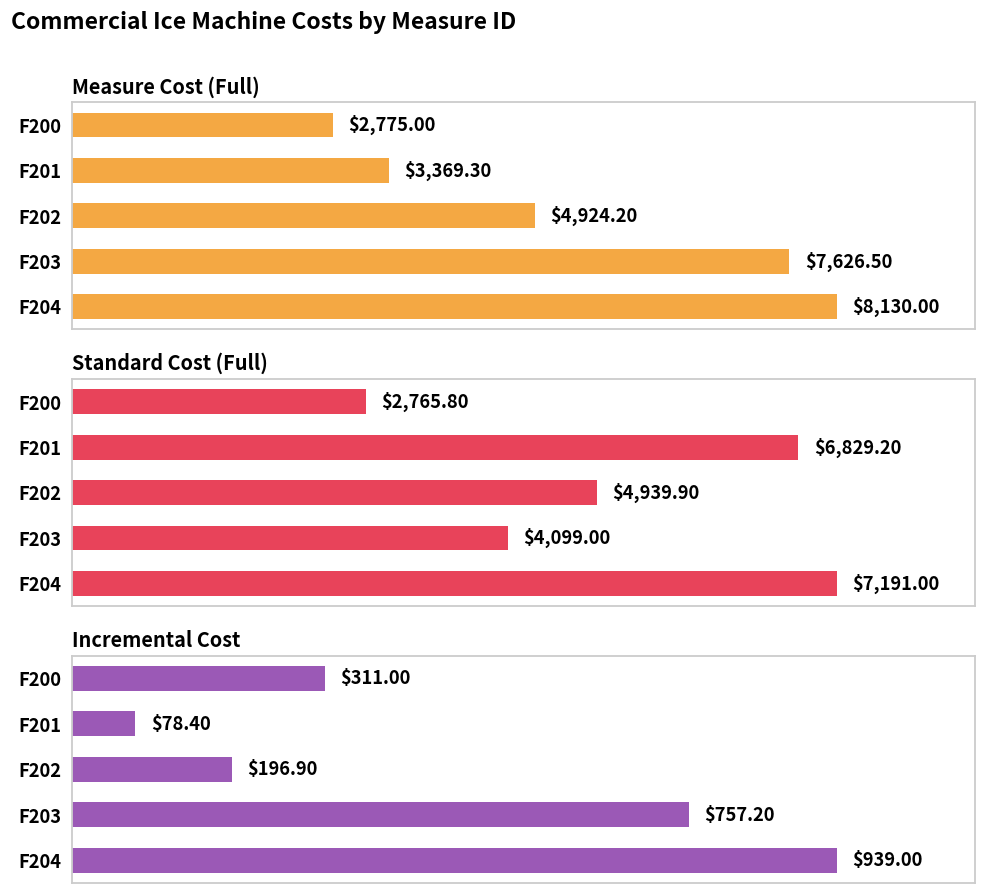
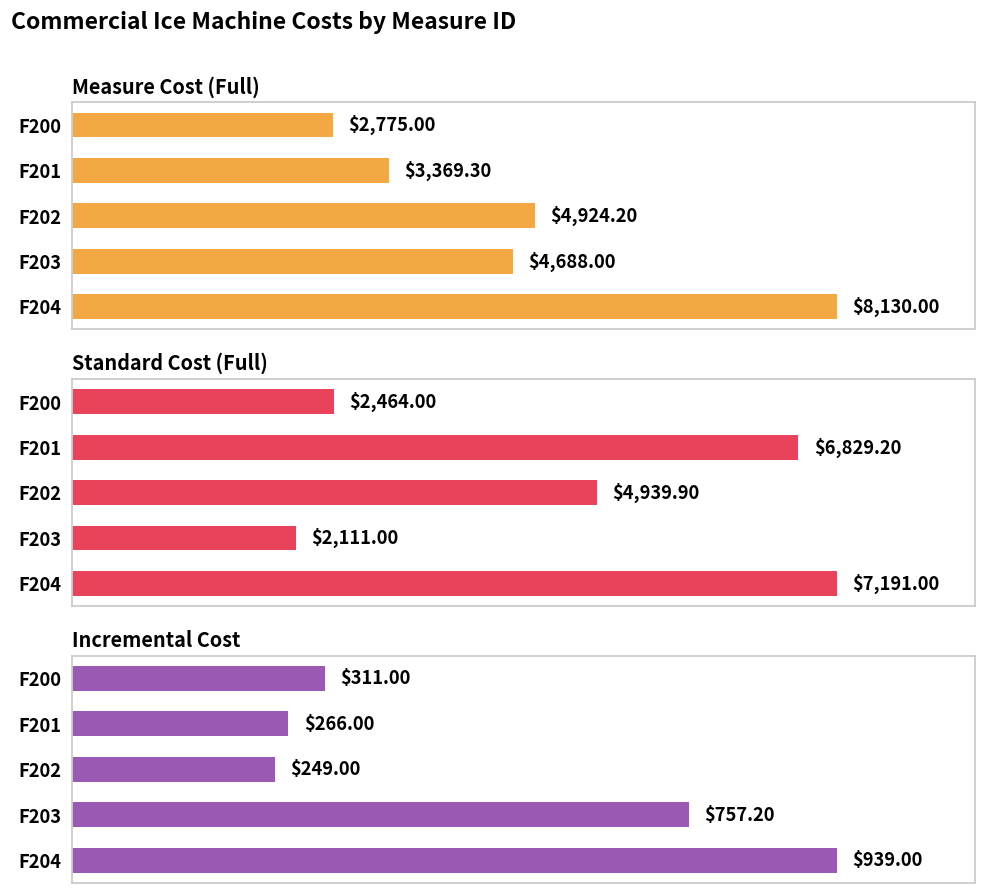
  {
    "Measure Cost (Full)": {
      "F200": "$2,775.00",
      "F201": "$3,369.30",
      "F202": "$4,924.20",
-     "F203": "$7,626.50",
+     "F203": "$4,688.00",
      "F204": "$8,130.00"
    },
    "Standard Cost (Full)": {
-     "F200": "$2,765.80",
+     "F200": "$2,464.00",
      "F201": "$6,829.20",
      "F202": "$4,939.90",
-     "F203": "$4,099.00",
+     "F203": "$2,111.00",
      "F204": "$7,191.00"
    },
    "Incremental Cost": {
      "F200": "$311.00",
-     "F201": "$78.40",
-     "F202": "$196.90",
+     "F201": "$266.00",
+     "F202": "$249.00",
      "F203": "$757.20",
      "F204": "$939.00"
    }
  }
